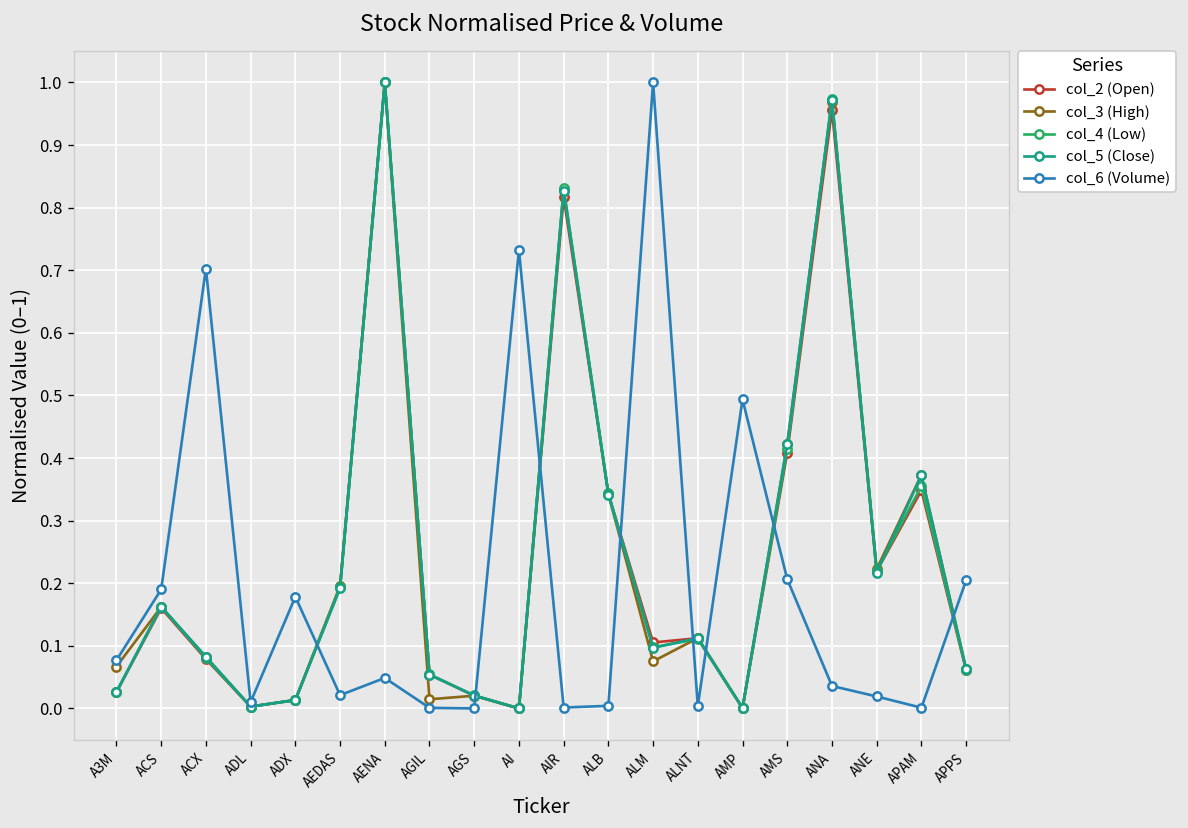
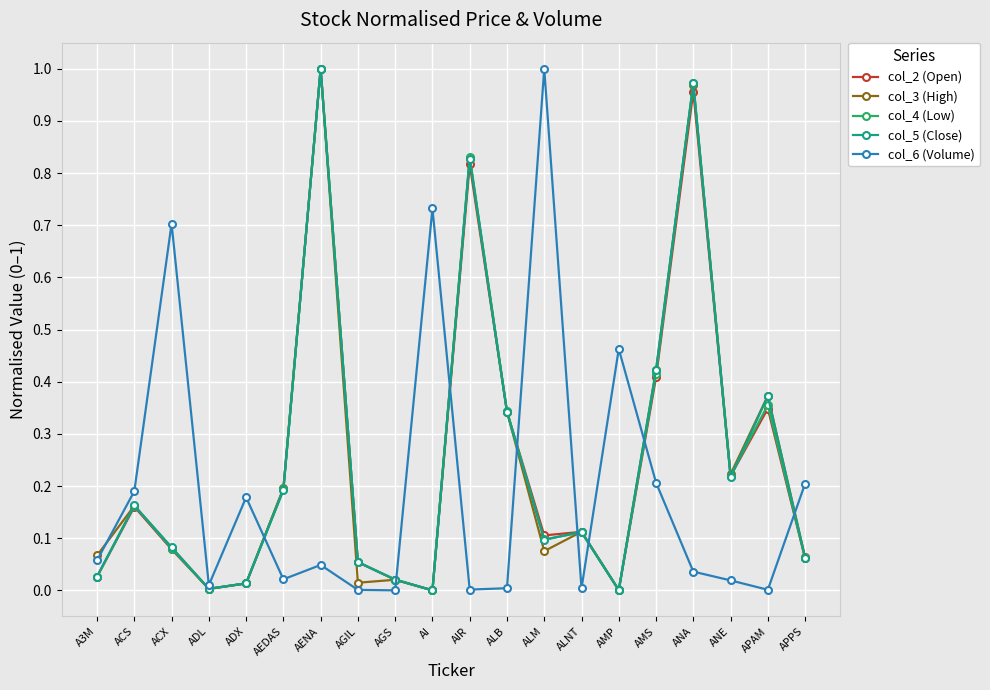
  {
    "col_2 (Open)": {
      "AIR": 0.82,
      "ALM": 0.11,
      "AMS": 0.41,
      "ANA": 0.96,
      "APAM": 0.35
    },
    "col_3 (High)": {
      "A3M": 0.07,
      "AGIL": 0.01,
      "ALM": 0.08
    },
    "col_6 (Volume)": {
-     "A3M": 0.08,
+     "A3M": 0.06,
      "ACS": 0.19,
      "ACX": 0.70,
      "ADL": 0.01,
      "ADX": 0.18,
      "AEDAS": 0.02,
      "AENA": 0.05,
      "AGIL": 0.00,
      "AGS": 0.00,
      "AI": 0.73,
      "AIR": 0.00,
      "ALB": 0.00,
      "ALM": 1.00,
      "ALNT": 0.00,
-     "AMP": 0.49,
+     "AMP": 0.46,
      "AMS": 0.21,
      "ANA": 0.04,
      "ANE": 0.02,
      "APAM": 0.00,
      "APPS": 0.20
    }
  }
